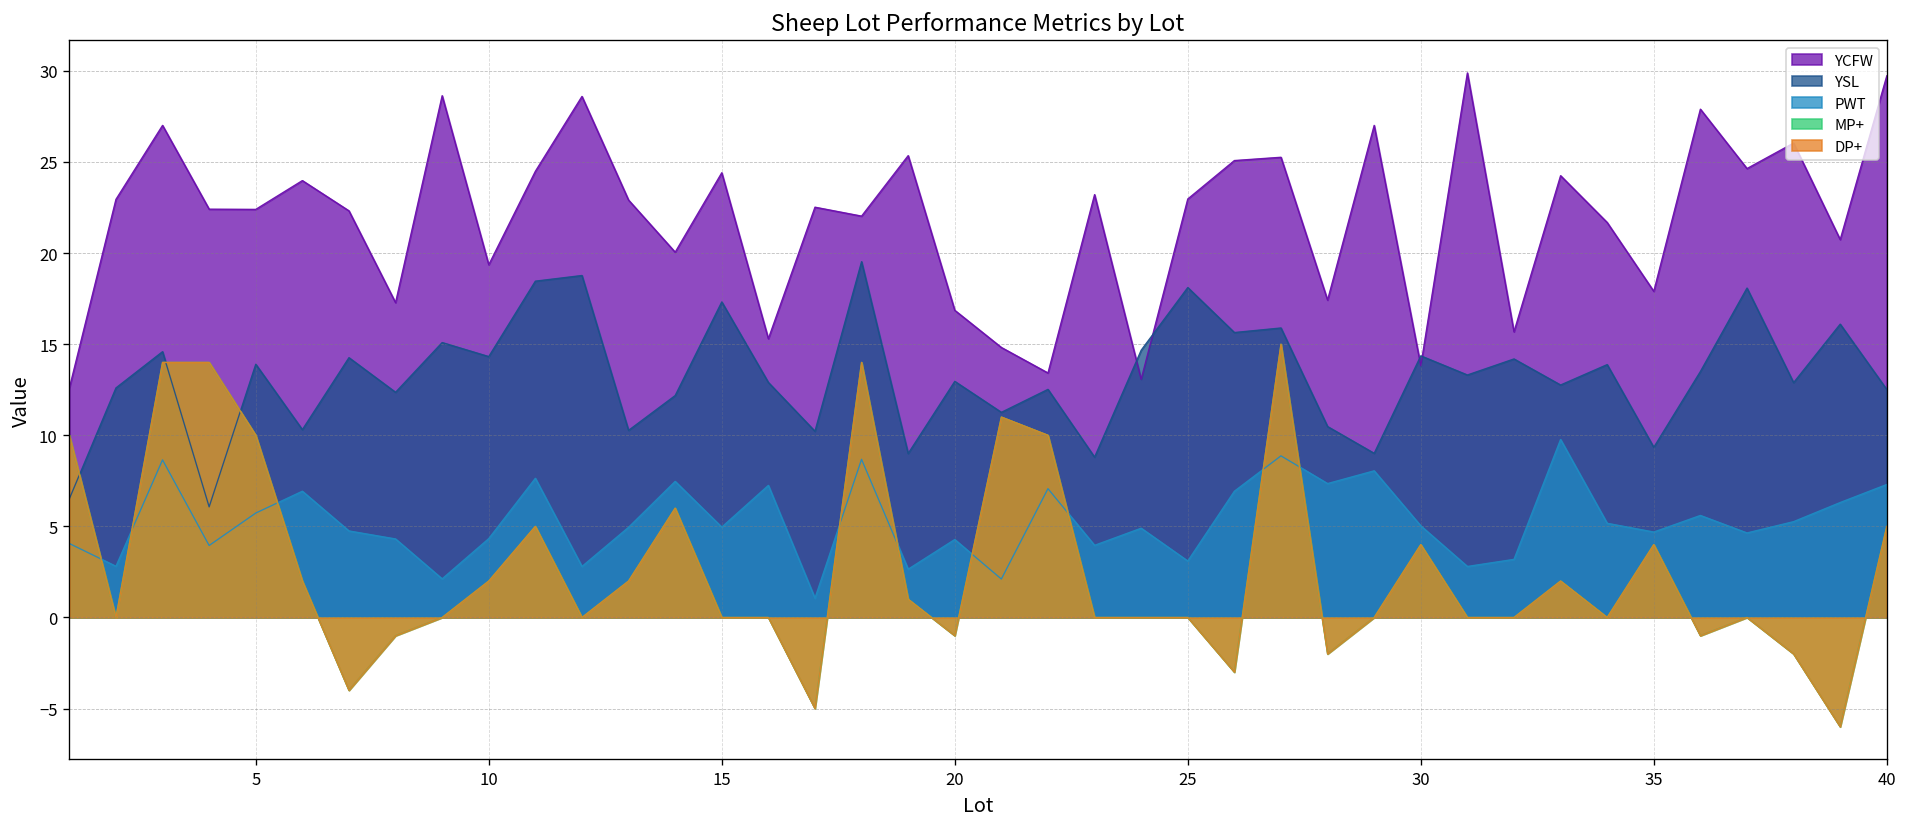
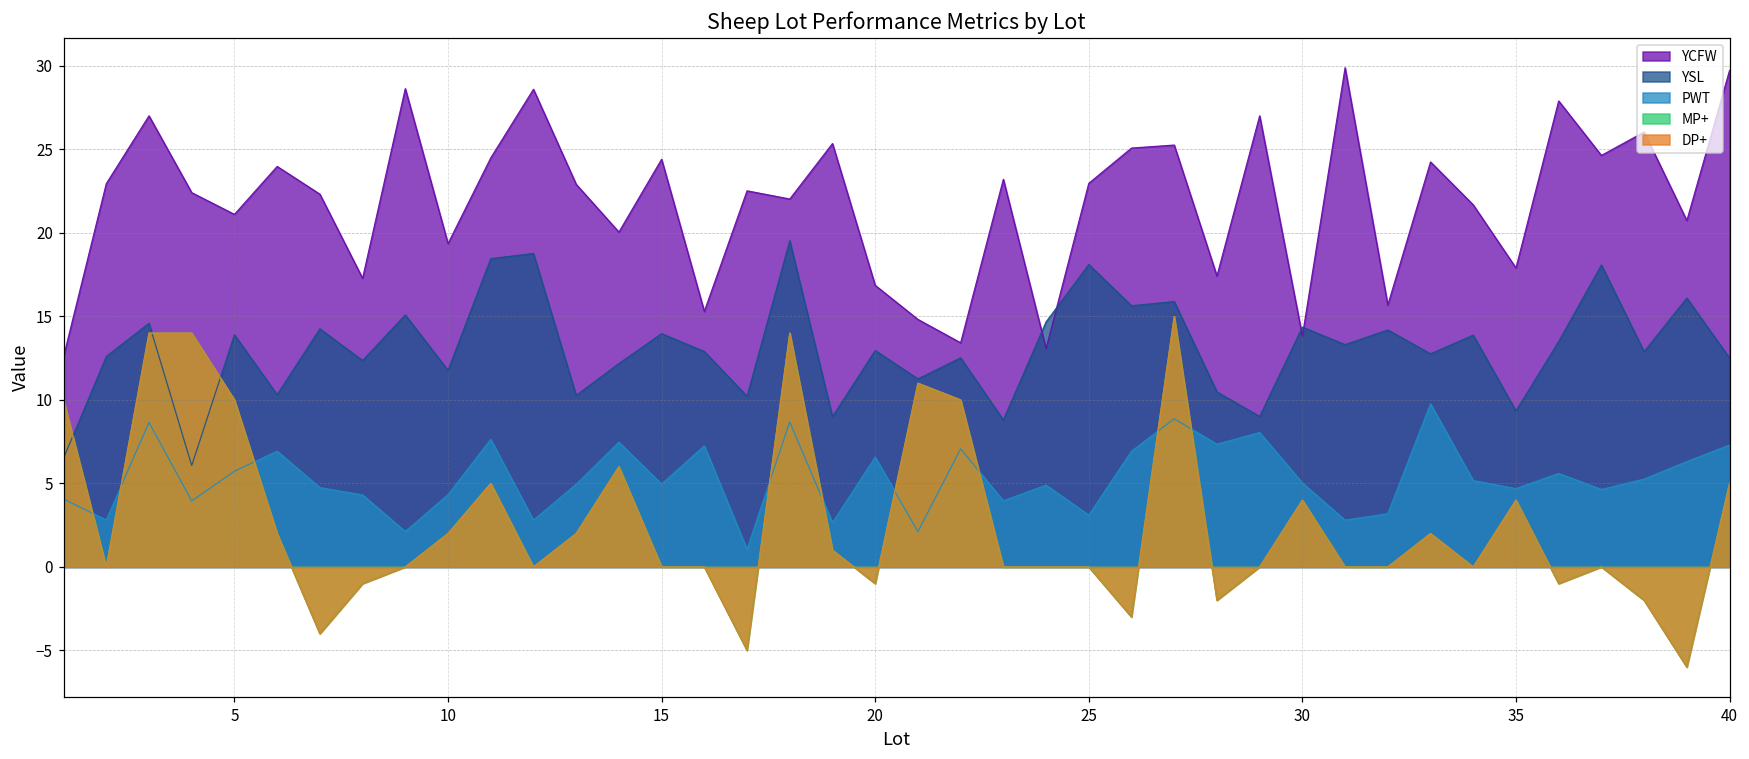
  {
    "YCFW": {
-     "5": 22.4,
+     "5": 21.1,
      "10": 19.4,
      "15": 24.4,
      "20": 16.9,
      "25": 23.0,
      "30": 13.8,
      "35": 17.9,
      "40": 29.7
    },
    "YSL": {
      "5": 13.9,
-     "10": 14.3,
-     "15": 17.3,
+     "10": 11.8,
+     "15": 14.0,
      "20": 13.0,
      "25": 18.1,
      "30": 14.4,
      "35": 9.3,
      "40": 12.5
    },
    "PWT": {
      "5": 5.7,
      "10": 4.3,
      "15": 5.0,
-     "20": 4.3,
+     "20": 6.6,
      "25": 3.1,
      "30": 5.0,
      "35": 4.7,
      "40": 7.3
    }
  }
